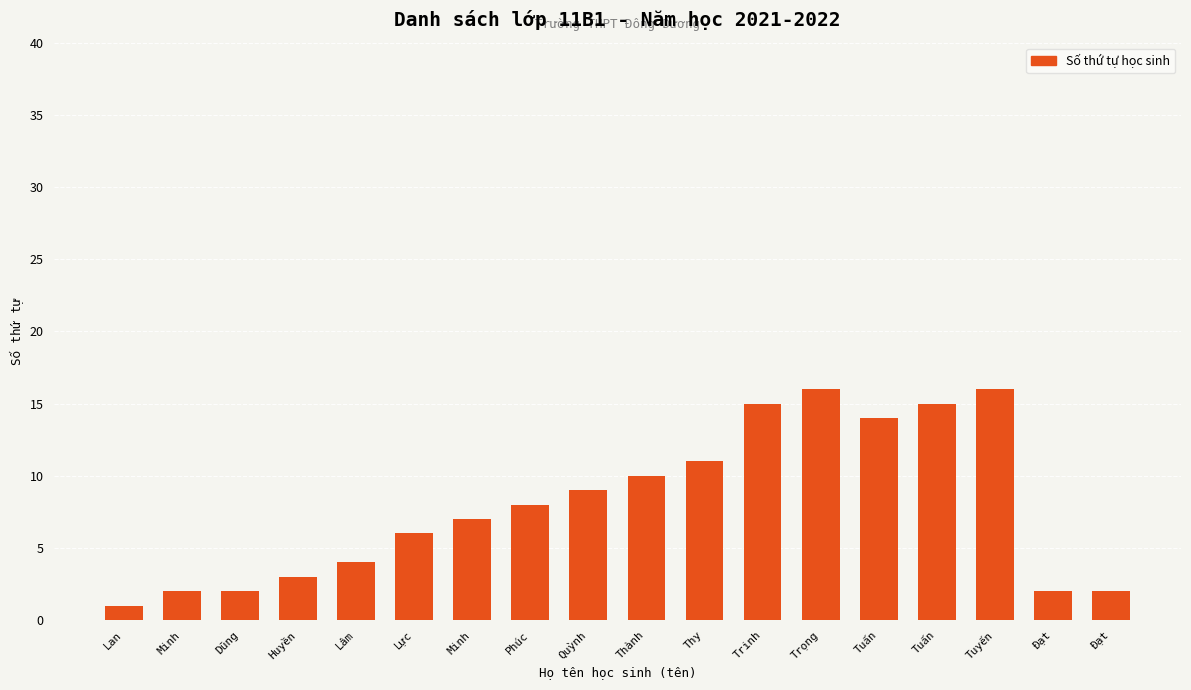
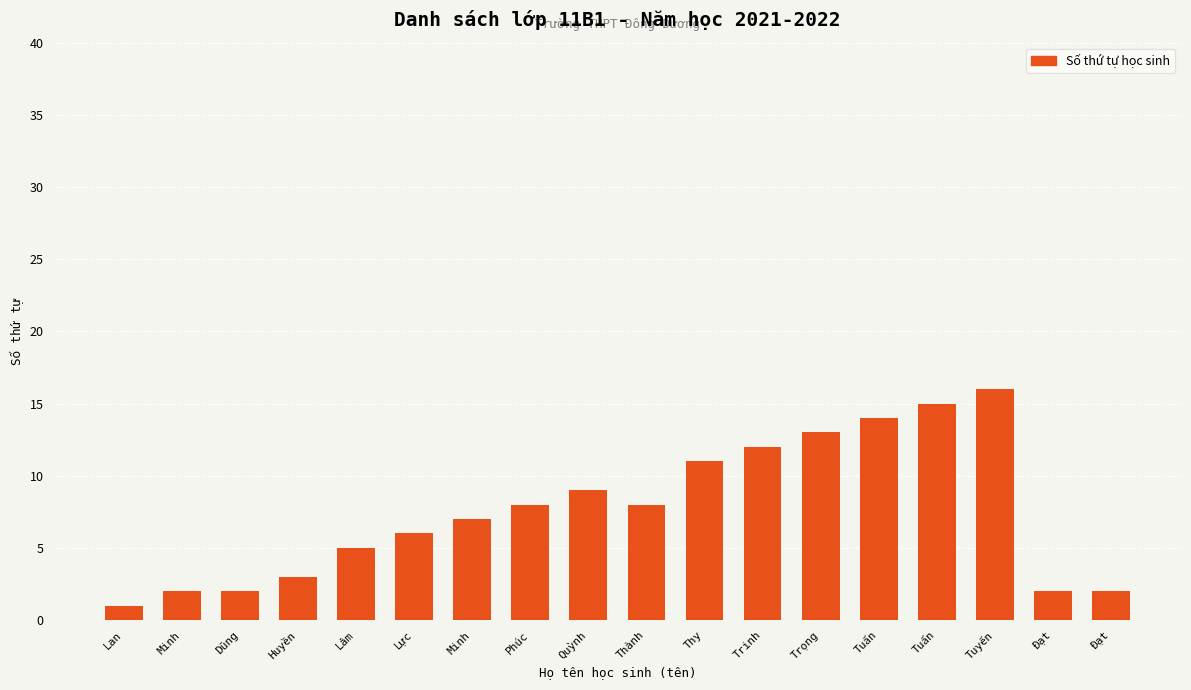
  {
    "Lan": 1,
    "Dũng": 2,
    "Huyền": 3,
-   "Lâm": 4,
+   "Lâm": 5,
    "Lực": 6,
    "Phúc": 8,
    "Quỳnh": 9,
-   "Thành": 10,
+   "Thành": 8,
    "Thy": 11,
-   "Trinh": 15,
-   "Trọng": 16,
+   "Trinh": 12,
+   "Trọng": 13,
    "Tuyến": 16
  }
